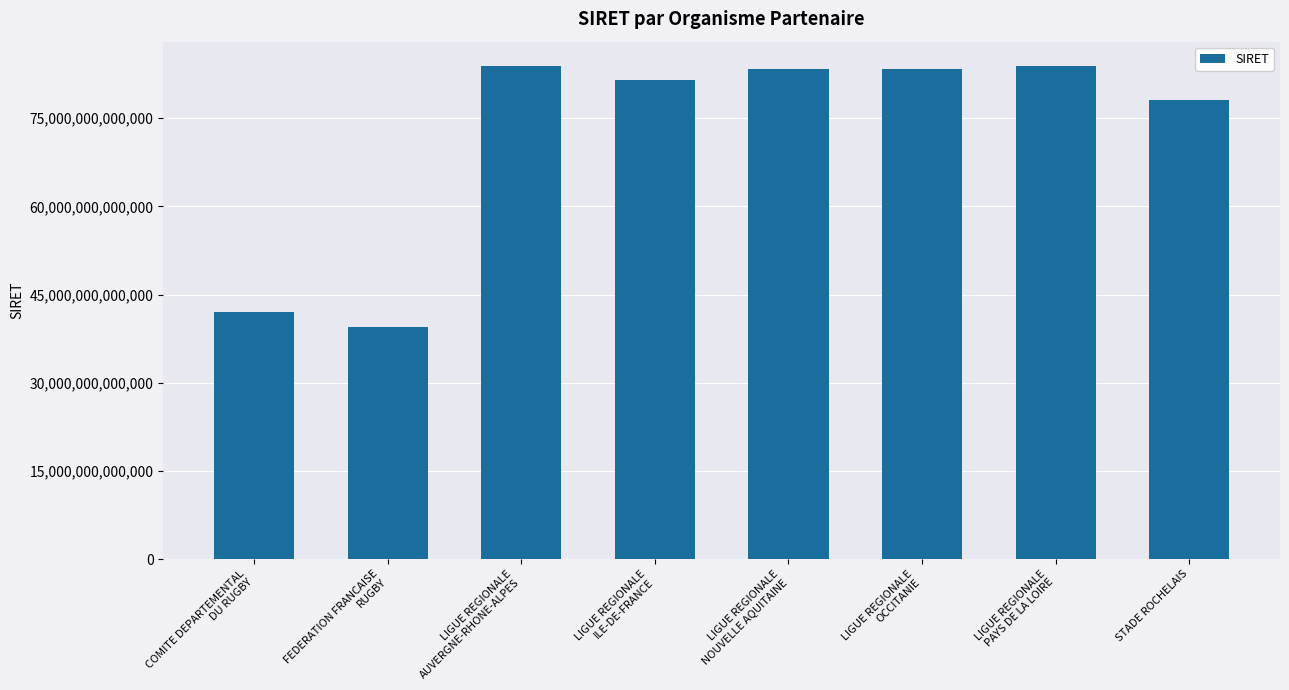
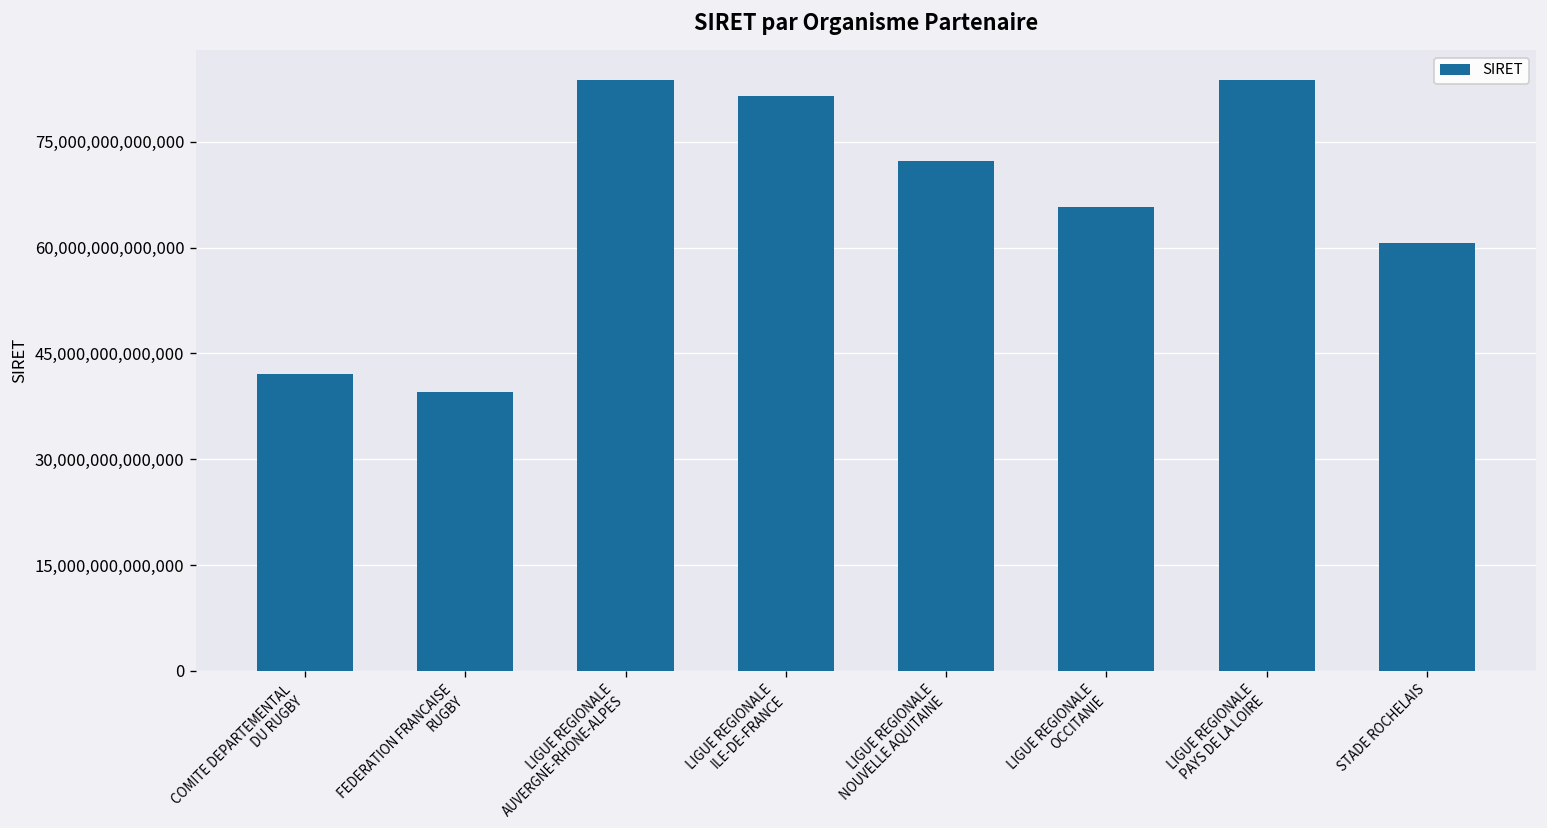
  {
    "COMITE DEPARTEMENTAL DU RUGBY": "42,000,000,000,000",
    "FEDERATION FRANCAISE RUGBY": "39,000,000,000,000",
    "LIGUE REGIONALE AUVERGNE-RHONE-ALPES": "84,000,000,000,000",
    "LIGUE REGIONALE ILE-DE-FRANCE": "82,000,000,000,000",
-   "LIGUE REGIONALE NOUVELLE AQUITAINE": "83,000,000,000,000",
-   "LIGUE REGIONALE OCCITANIE": "83,000,000,000,000",
+   "LIGUE REGIONALE NOUVELLE AQUITAINE": "72,000,000,000,000",
+   "LIGUE REGIONALE OCCITANIE": "66,000,000,000,000",
    "LIGUE REGIONALE PAYS DE LA LOIRE": "84,000,000,000,000",
-   "STADE ROCHELAIS": "78,000,000,000,000"
+   "STADE ROCHELAIS": "61,000,000,000,000"
  }
